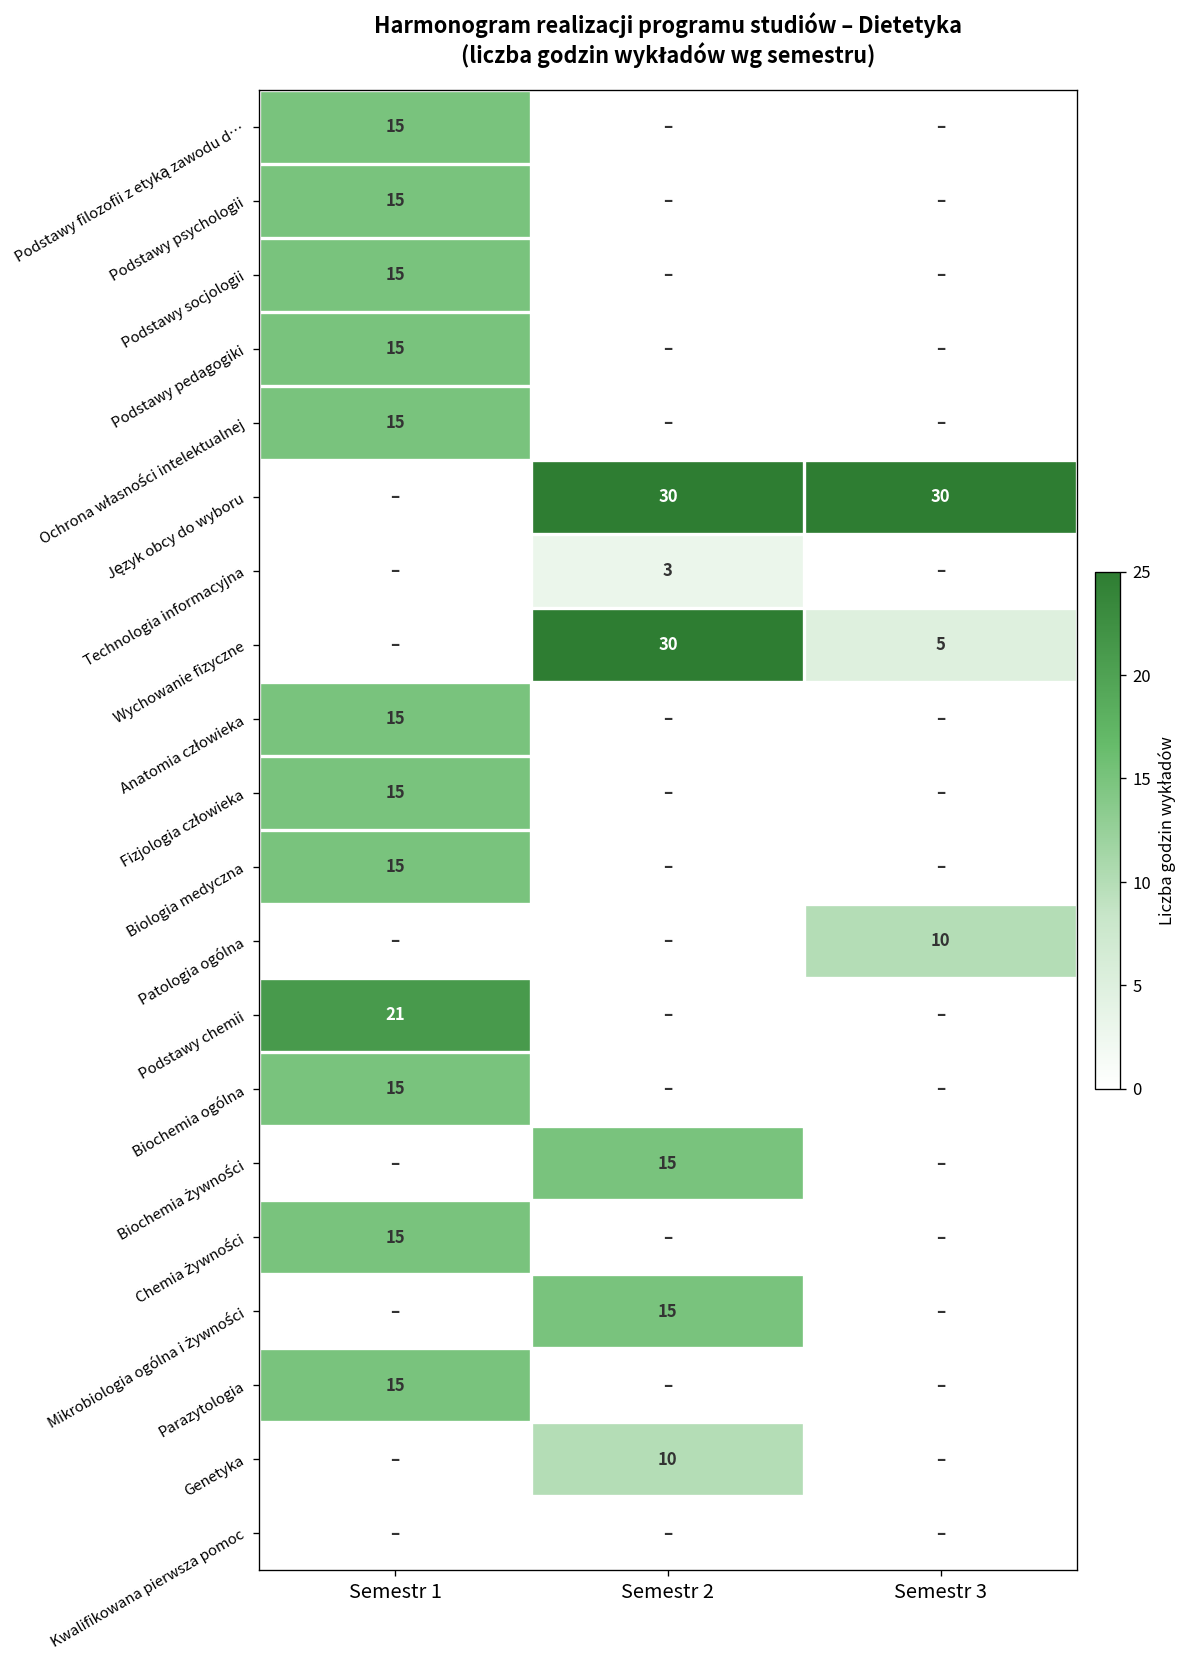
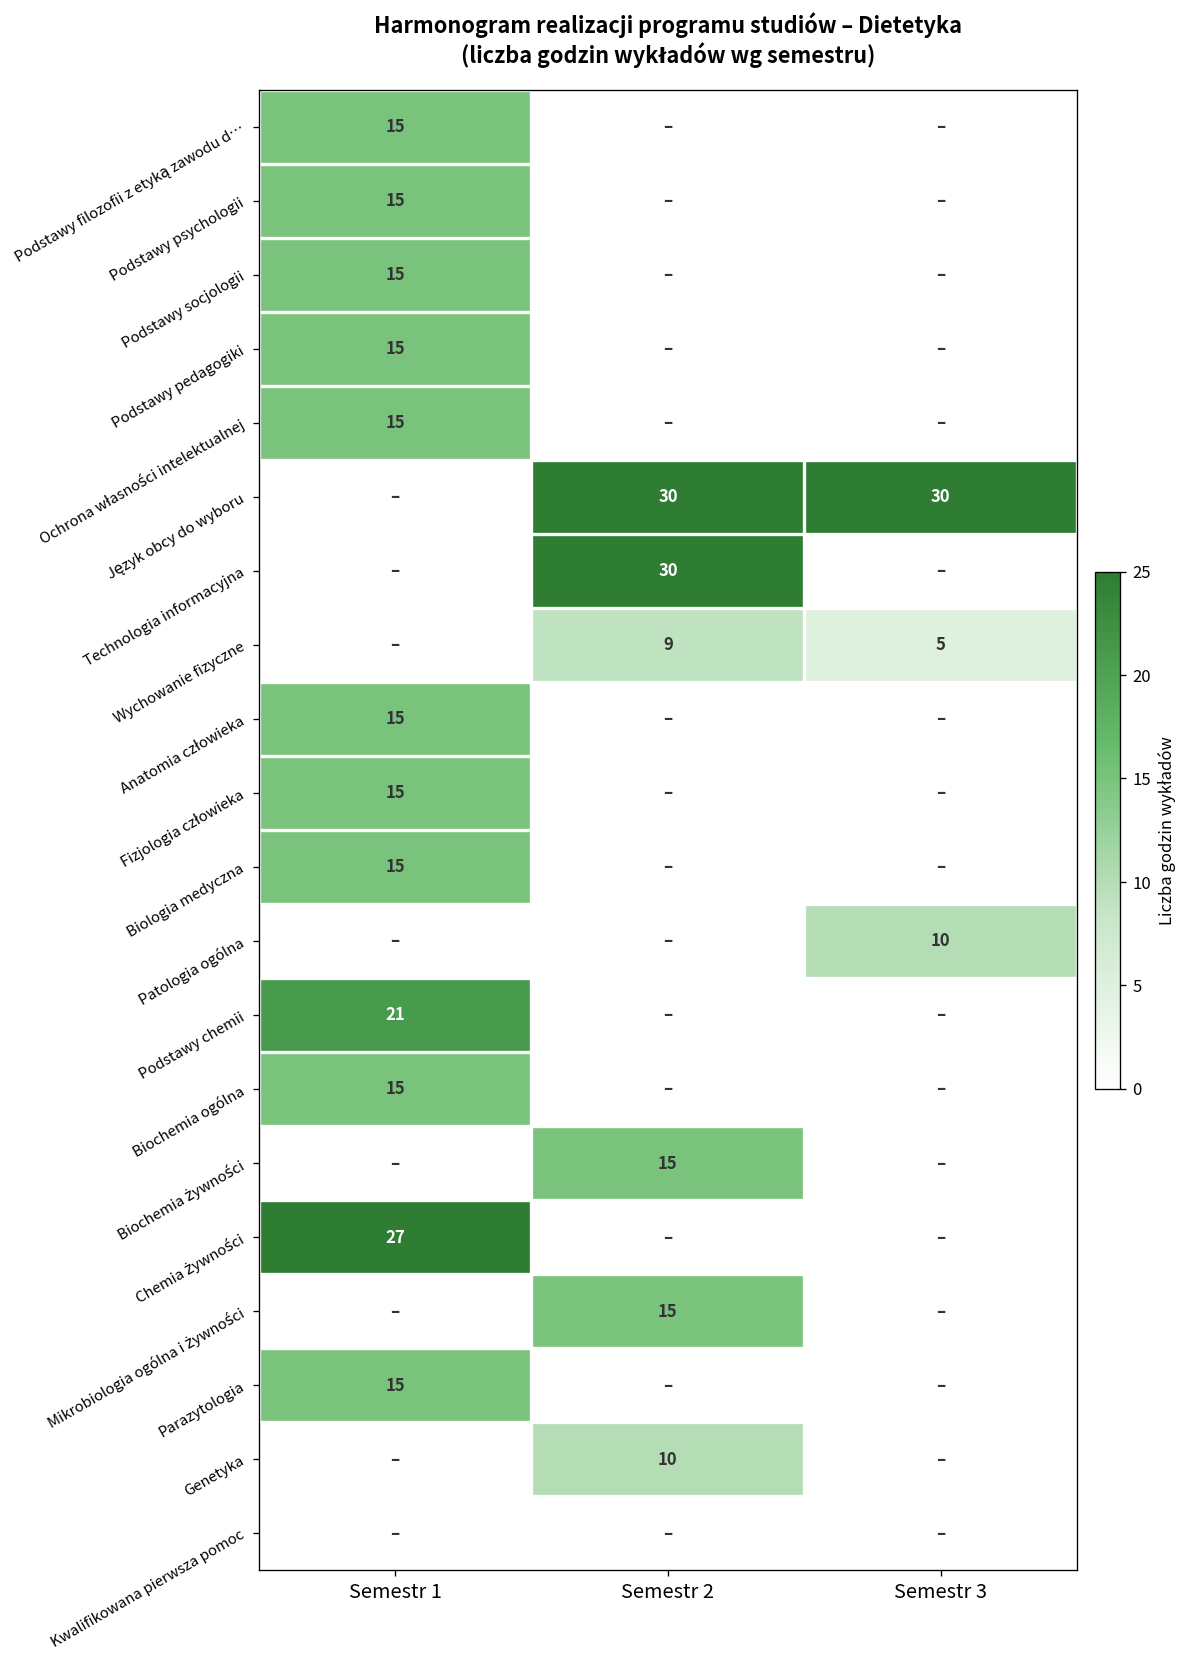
  {
    "Podstawy filozofii z etyką zawodu d…": {
      "Semestr 1": 15
    },
    "Podstawy psychologii": {
      "Semestr 1": 15
    },
    "Podstawy socjologii": {
      "Semestr 1": 15
    },
    "Podstawy pedagogiki": {
      "Semestr 1": 15
    },
    "Ochrona własności intelektualnej": {
      "Semestr 1": 15
    },
    "Język obcy do wyboru": {
      "Semestr 2": 30,
      "Semestr 3": 30
    },
    "Technologia informacyjna": {
-     "Semestr 2": 3
+     "Semestr 2": 30
    },
    "Wychowanie fizyczne": {
-     "Semestr 2": 30,
+     "Semestr 2": 9,
      "Semestr 3": 5
    },
    "Anatomia człowieka": {
      "Semestr 1": 15
    },
    "Fizjologia człowieka": {
      "Semestr 1": 15
    },
    "Biologia medyczna": {
      "Semestr 1": 15
    },
    "Patologia ogólna": {
      "Semestr 3": 10
    },
    "Podstawy chemii": {
      "Semestr 1": 21
    },
    "Biochemia ogólna": {
      "Semestr 1": 15
    },
    "Biochemia żywności": {
      "Semestr 2": 15
    },
    "Chemia żywności": {
-     "Semestr 1": 15
+     "Semestr 1": 27
    },
    "Mikrobiologia ogólna i żywności": {
      "Semestr 2": 15
    },
    "Parazytologia": {
      "Semestr 1": 15
    },
    "Genetyka": {
      "Semestr 2": 10
    }
  }
